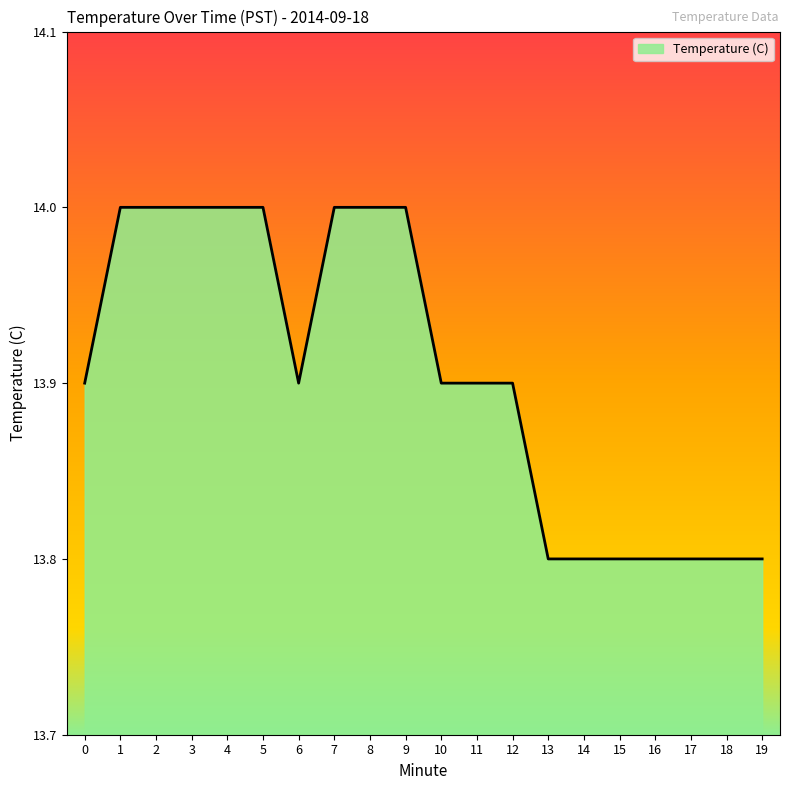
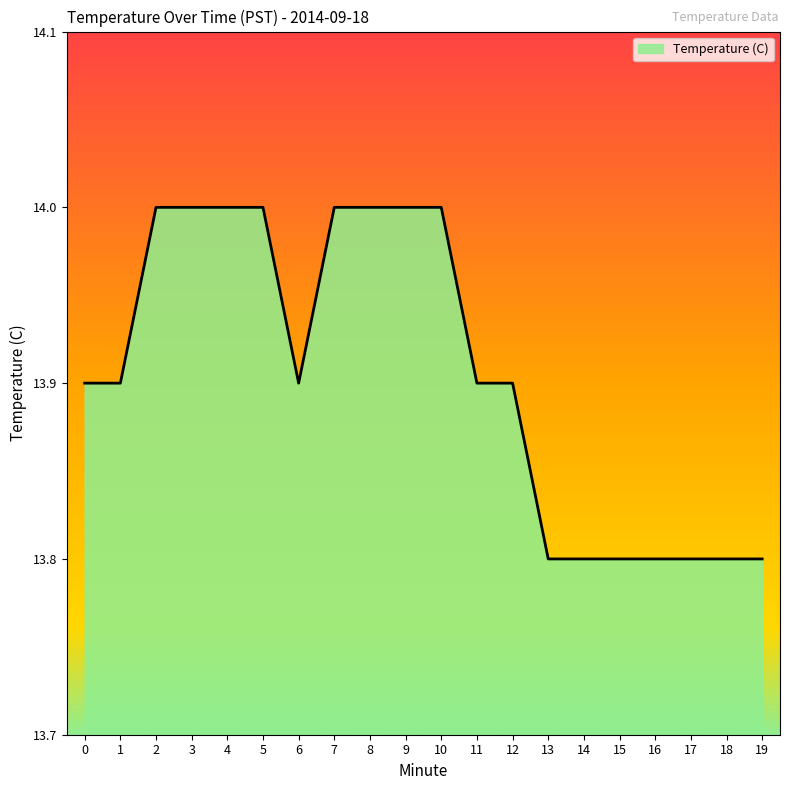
  {
    "0": 13.9,
-   "1": 14.0,
+   "1": 13.9,
    "2": 14.0,
    "3": 14.0,
    "4": 14.0,
    "5": 14.0,
    "6": 13.9,
    "7": 14.0,
    "8": 14.0,
    "9": 14.0,
-   "10": 13.9,
+   "10": 14.0,
    "11": 13.9,
    "12": 13.9,
    "13": 13.8,
    "14": 13.8,
    "15": 13.8,
    "16": 13.8,
    "17": 13.8,
    "18": 13.8,
    "19": 13.8
  }
